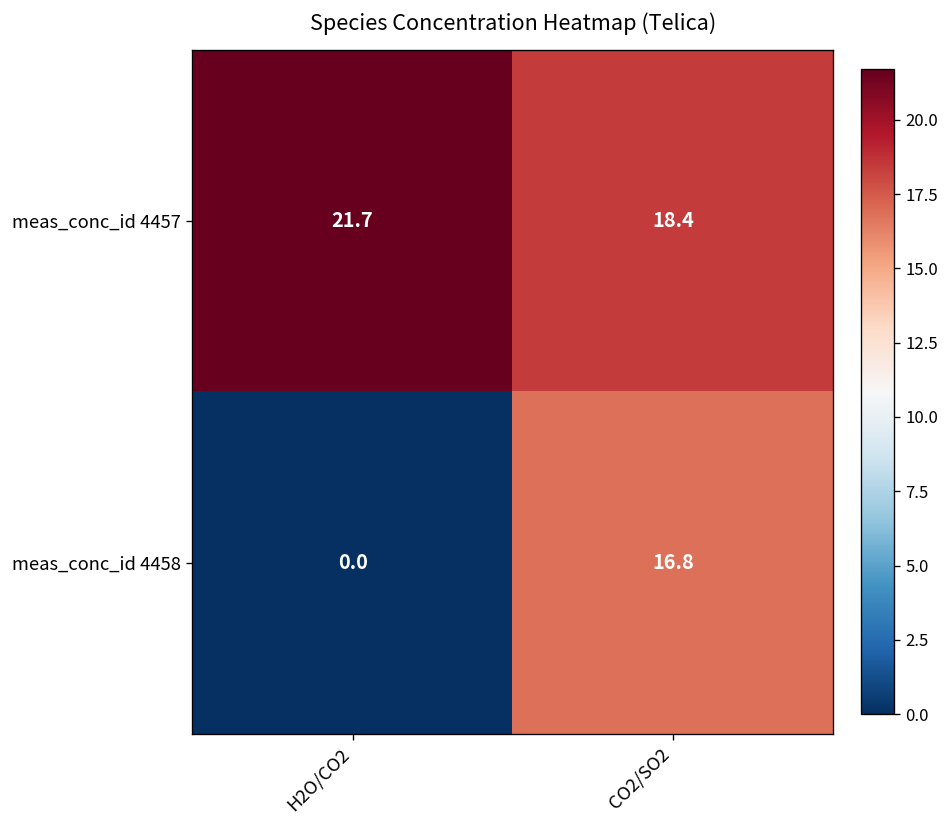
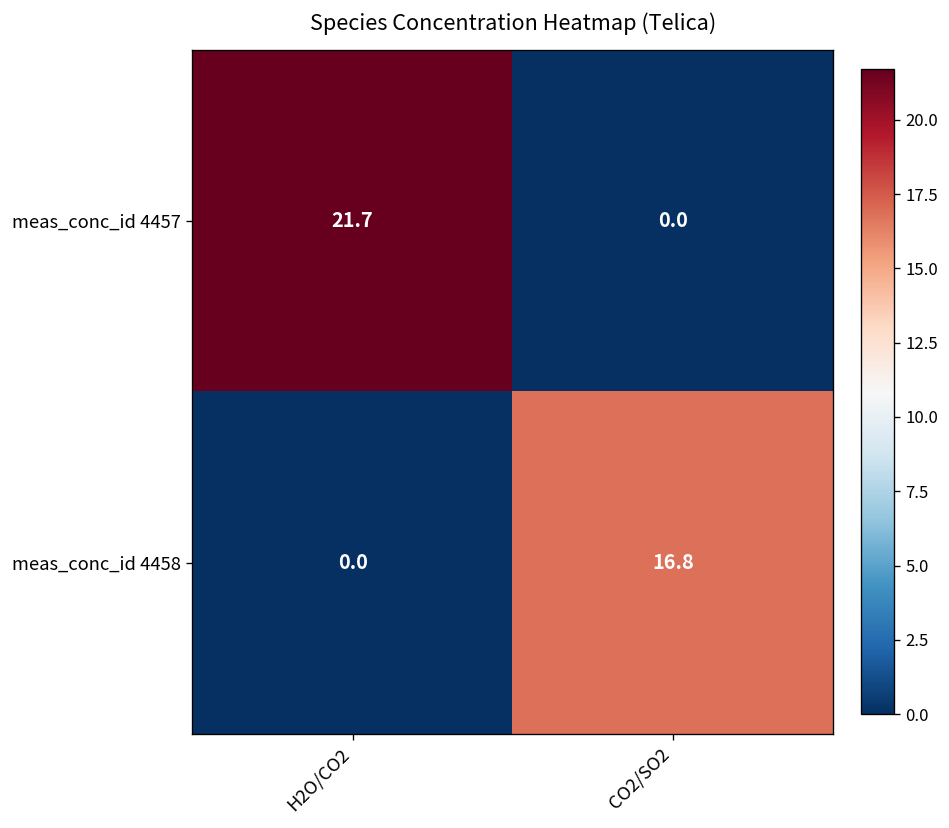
  {
    "meas_conc_id 4457": {
      "H2O/CO2": 21.7,
-     "CO2/SO2": 18.4
+     "CO2/SO2": 0.0
    },
    "meas_conc_id 4458": {
      "H2O/CO2": 0.0,
      "CO2/SO2": 16.8
    }
  }
